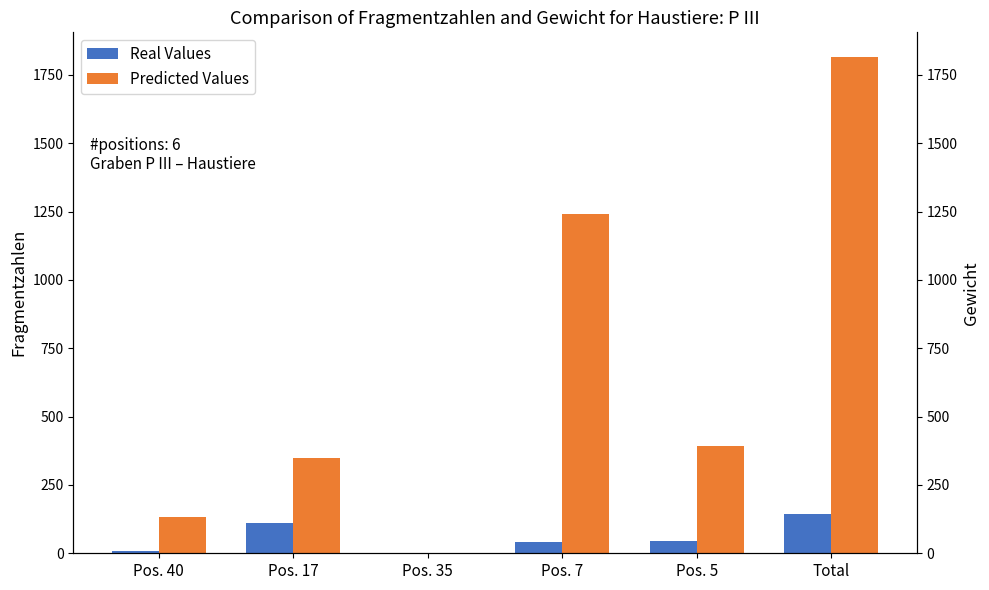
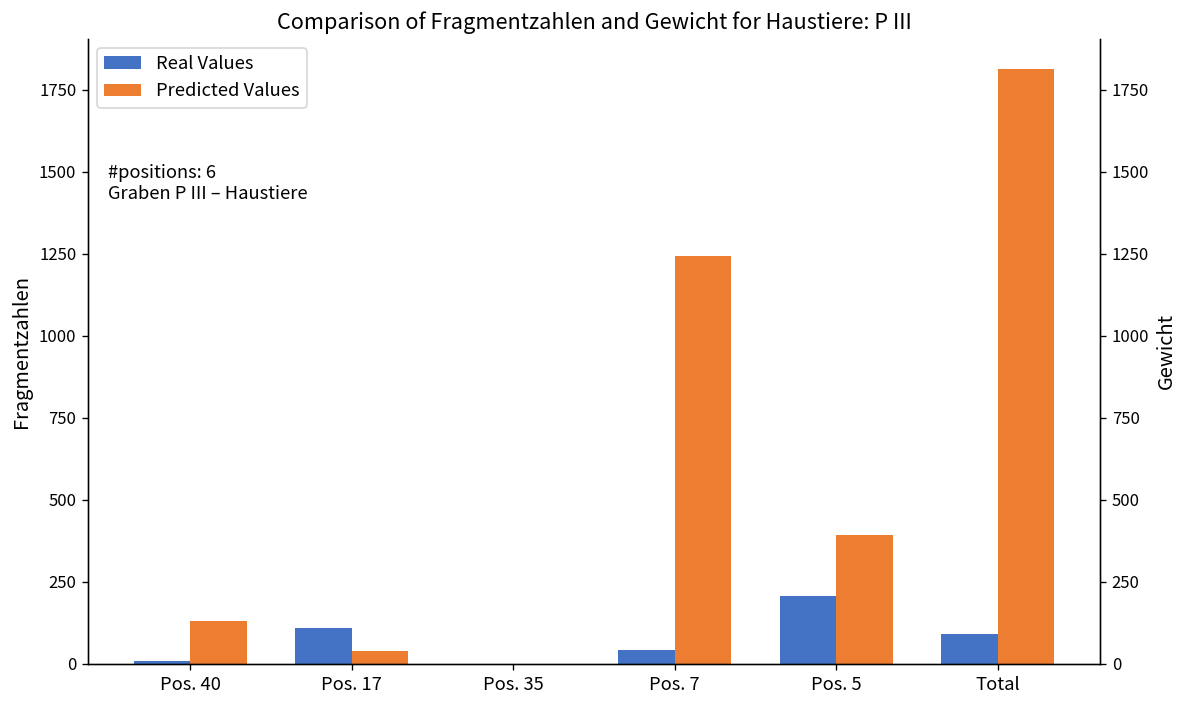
  {
    "Real Values": {
      "Pos. 40": 10,
      "Pos. 17": 110,
      "Pos. 35": 0,
      "Pos. 7": 40,
-     "Pos. 5": 40,
-     "Total": 140
+     "Pos. 5": 210,
+     "Total": 90
    },
    "Predicted Values": {
      "Pos. 40": 130,
-     "Pos. 17": 350,
+     "Pos. 17": 40,
      "Pos. 35": 0,
      "Pos. 7": 1240,
      "Pos. 5": 390,
      "Total": 1810
    }
  }
